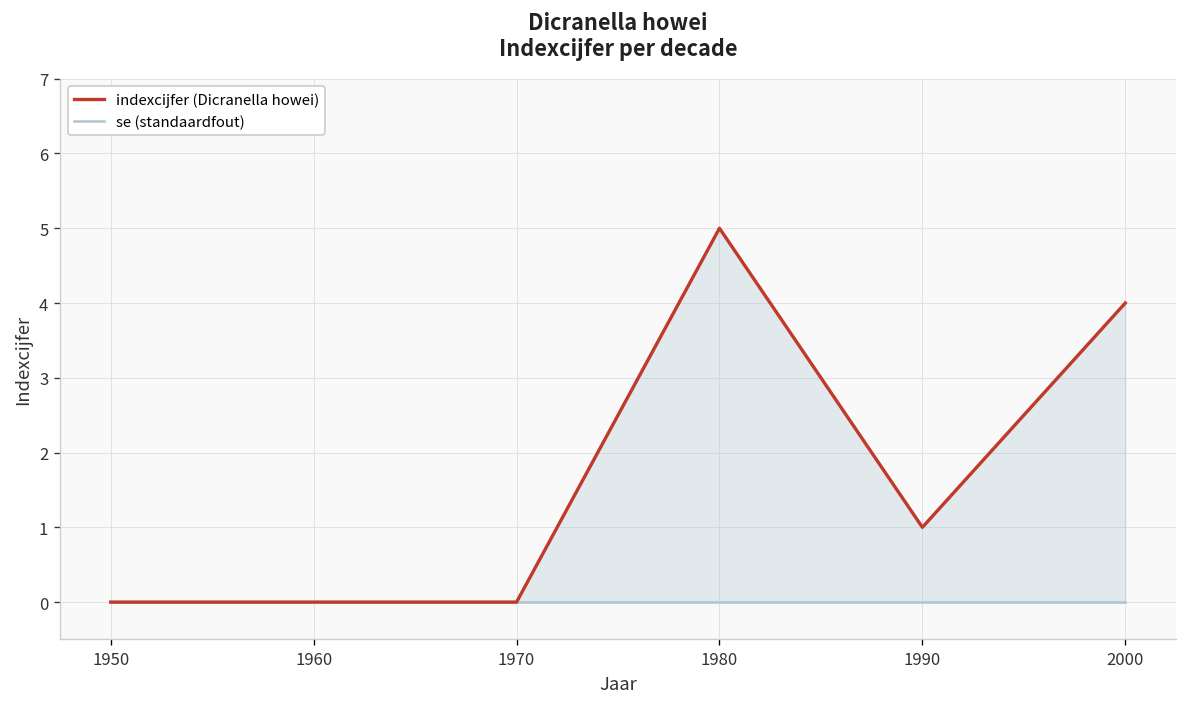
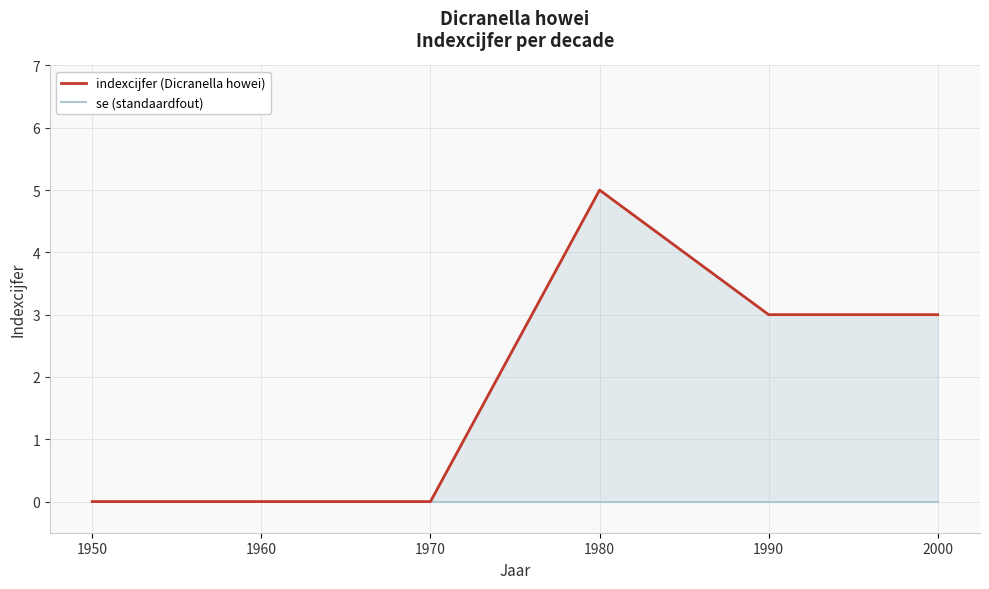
  {
    "indexcijfer (Dicranella howei)": {
      "1980": 5,
-     "1990": 1,
-     "2000": 4
+     "1990": 3,
+     "2000": 3
    },
    "se (standaardfout)": {
      "1980": 0,
      "1990": 0,
      "2000": 0
    }
  }
